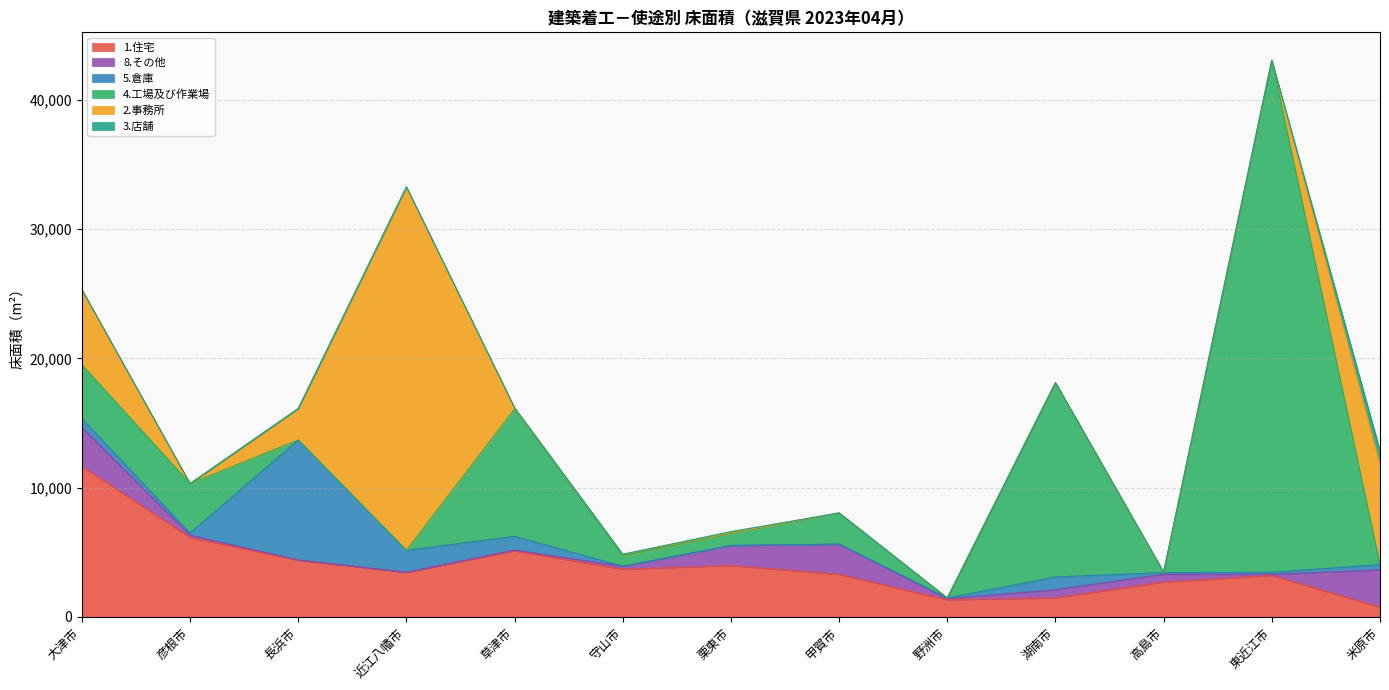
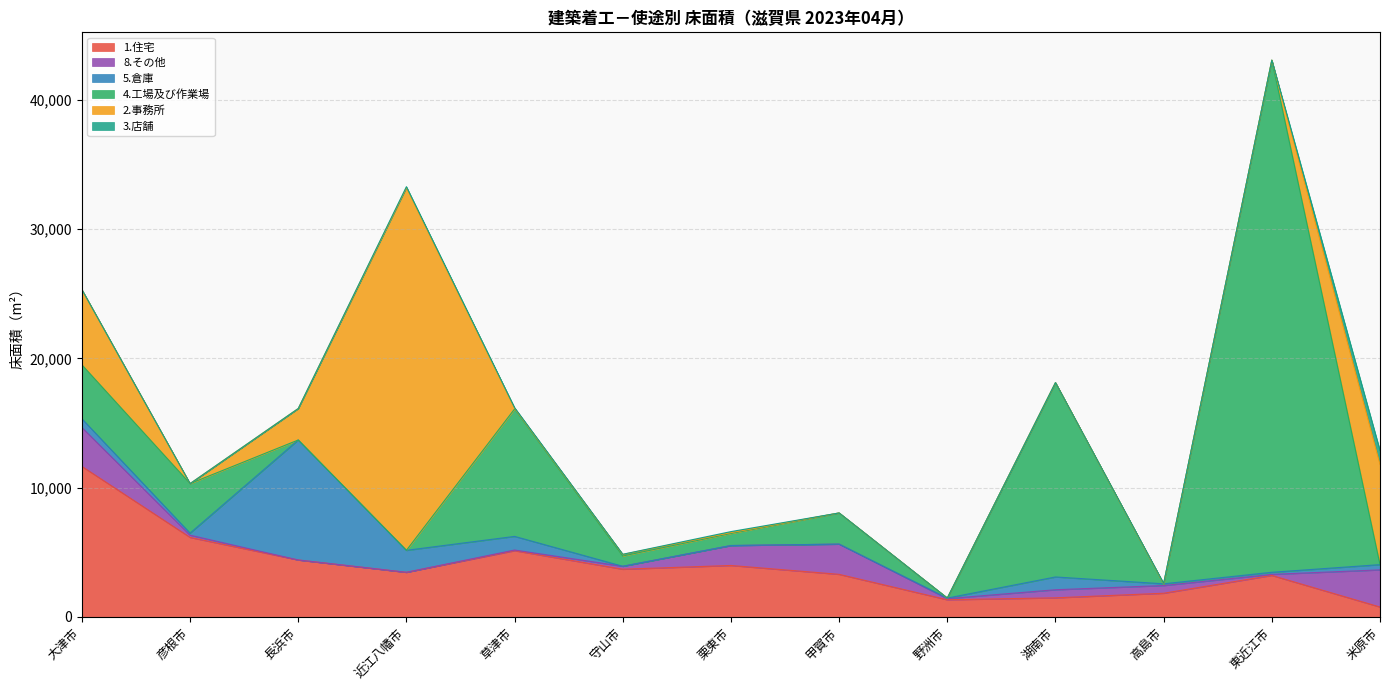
  {
    "1.住宅": {
      "大津市": "11,600",
      "守山市": "3,700",
      "栗東市": "4,000",
      "甲賀市": "3,300",
      "湖南市": "1,500",
-     "高島市": "2,700",
+     "高島市": "1,800",
      "米原市": "800"
    },
    "8.その他": {
      "大津市": "3,000",
      "湖南市": "600",
      "米原市": "2,900"
    },
    "5.倉庫": {
      "大津市": "700",
      "草津市": "1,100",
      "湖南市": "1,000"
    },
    "2.事務所": {
      "米原市": "7,800"
    }
  }
